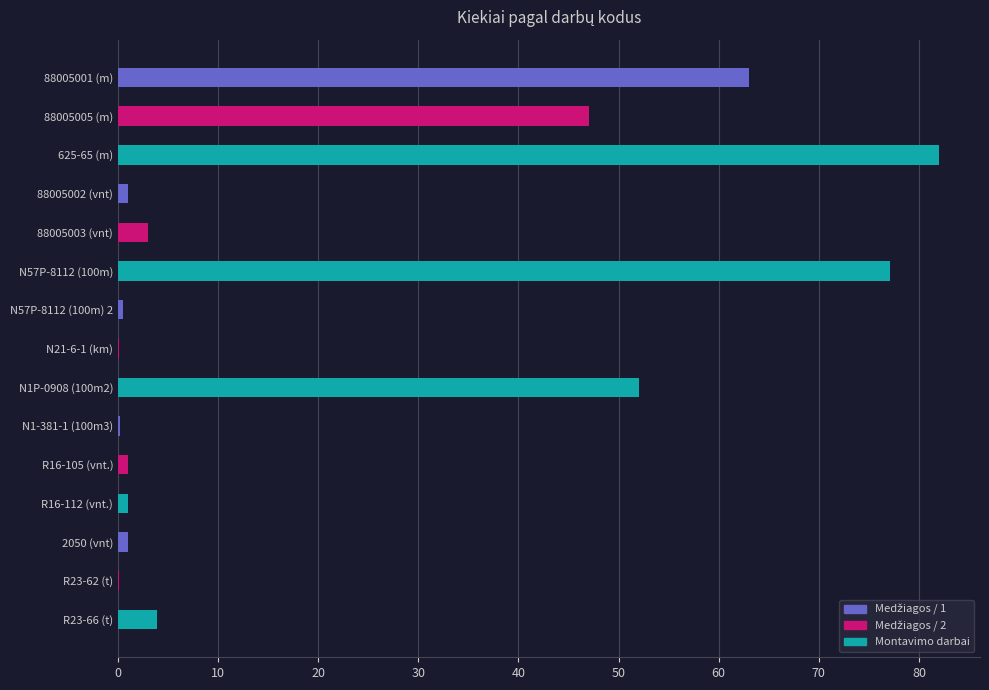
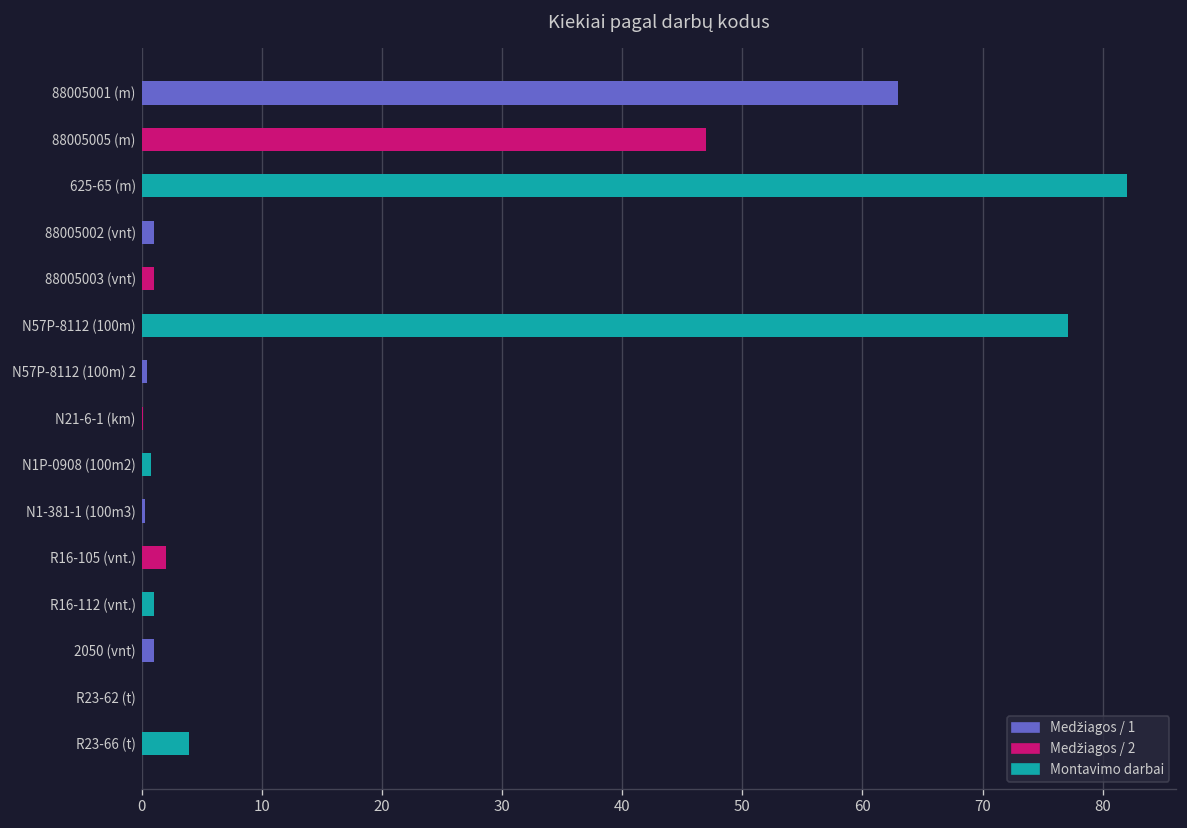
  {
    "88005001 (m)": 63.0,
    "88005005 (m)": 47.0,
    "625-65 (m)": 82.0,
    "88005002 (vnt)": 1.0,
-   "88005003 (vnt)": 3,
+   "88005003 (vnt)": 1,
    "N57P-8112 (100m)": 77.1,
    "N57P-8112 (100m) 2": 0.5,
-   "N1P-0908 (100m2)": 52.0,
-   "R16-105 (vnt.)": 1,
+   "N1P-0908 (100m2)": 0.8,
+   "R16-105 (vnt.)": 2,
    "R16-112 (vnt.)": 1.0,
    "2050 (vnt)": 1.0,
    "R23-66 (t)": 3.9
  }
